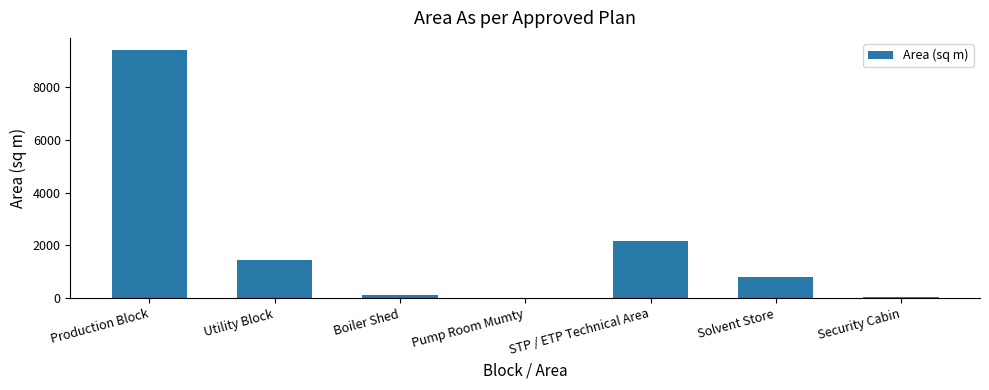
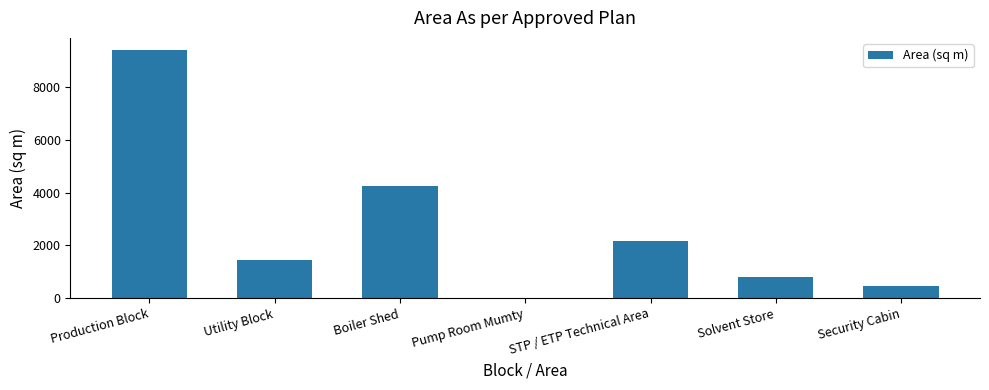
  {
    "Production Block": 9400,
    "Utility Block": 1400,
-   "Boiler Shed": 100,
+   "Boiler Shed": 4200,
    "STP / ETP Technical Area": 2200,
    "Solvent Store": 800,
-   "Security Cabin": 0
+   "Security Cabin": 500
  }
